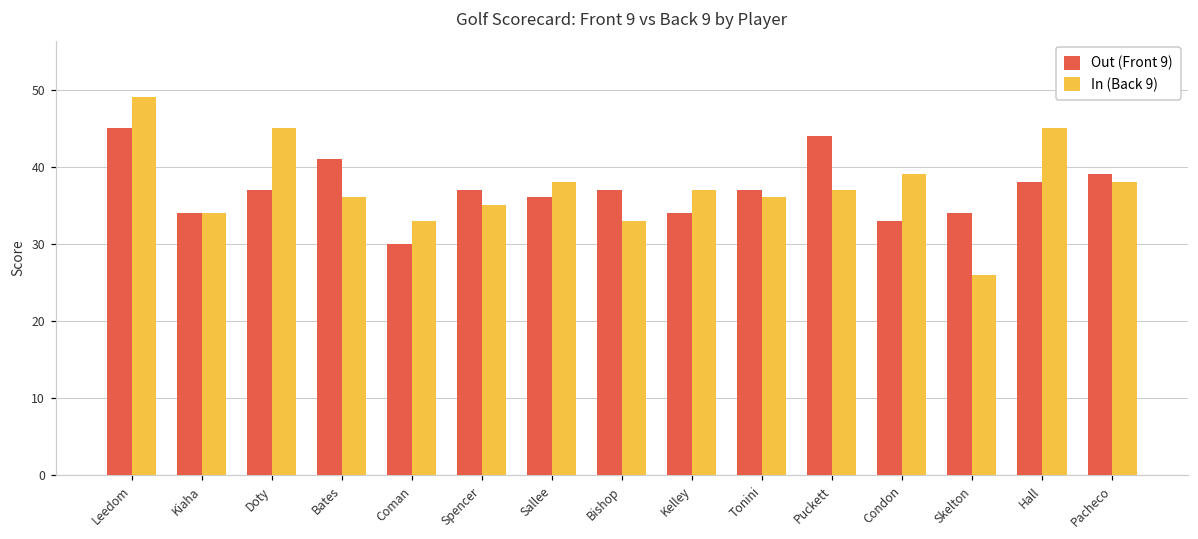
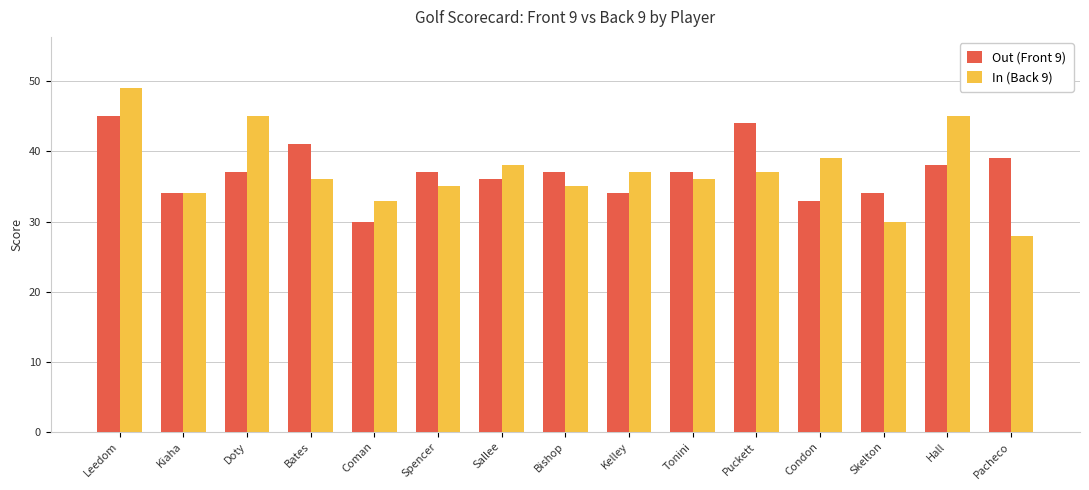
  {
    "Out (Front 9)": {
      "Leedom": 45,
      "Kiaha": 34,
      "Doty": 37,
      "Bates": 41,
      "Coman": 30,
      "Spencer": 37,
      "Sallee": 36,
      "Bishop": 37,
      "Kelley": 34,
      "Tonini": 37,
      "Puckett": 44,
      "Condon": 33,
      "Skelton": 34,
      "Hall": 38,
      "Pacheco": 39
    },
    "In (Back 9)": {
      "Leedom": 49,
      "Kiaha": 34,
      "Doty": 45,
      "Bates": 36,
      "Coman": 33,
      "Spencer": 35,
      "Sallee": 38,
-     "Bishop": 33,
+     "Bishop": 35,
      "Kelley": 37,
      "Tonini": 36,
      "Puckett": 37,
      "Condon": 39,
-     "Skelton": 26,
+     "Skelton": 30,
      "Hall": 45,
-     "Pacheco": 38
+     "Pacheco": 28
    }
  }
